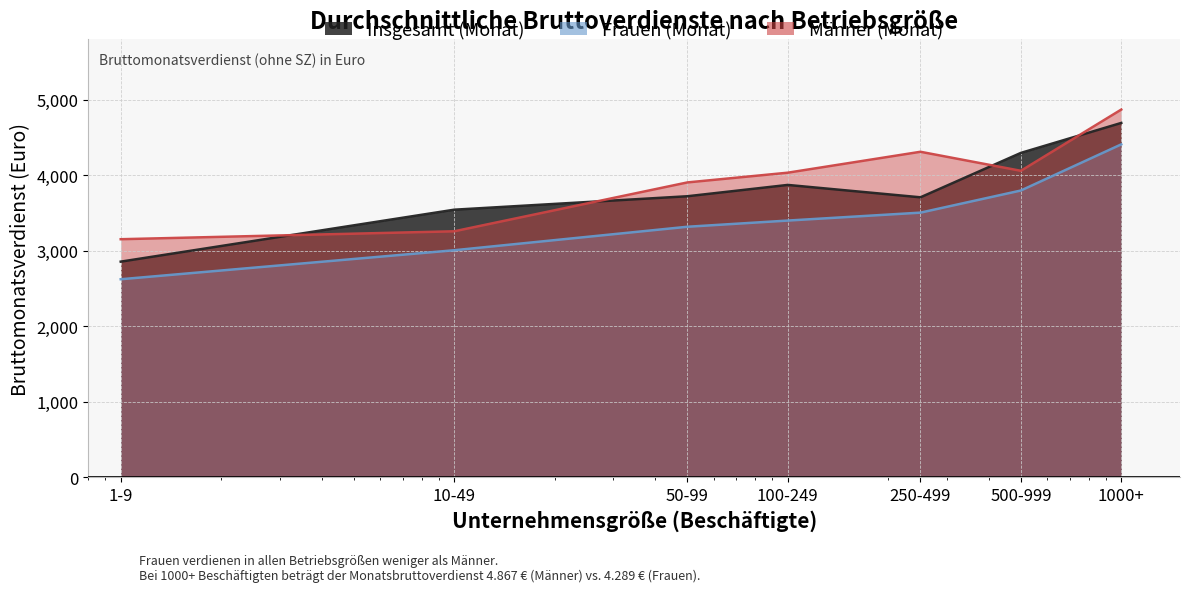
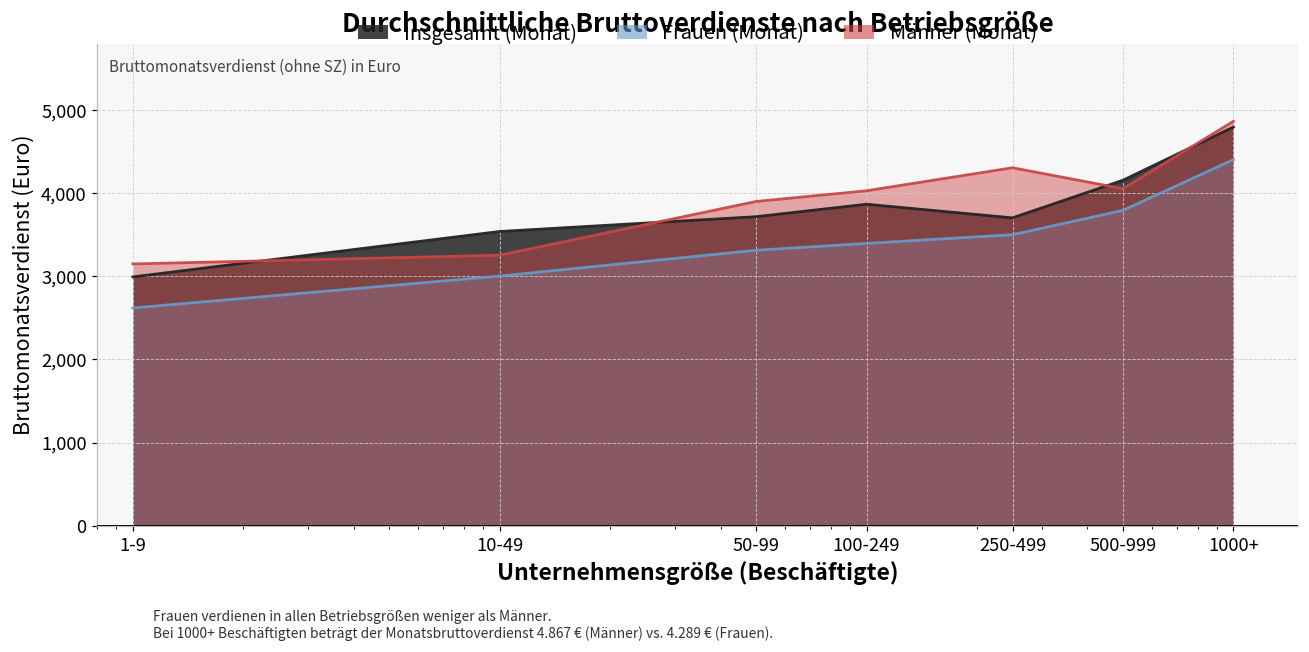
  {
    "Insgesamt (Monat)": {
-     "1-9": "2,900",
+     "1-9": "3,000",
      "10-49": "3,500",
      "50-99": "3,700",
      "100-249": "3,900",
      "250-499": "3,700",
-     "500-999": "4,300",
-     "1000+": "4,700"
+     "500-999": "4,200",
+     "1000+": "4,800"
    },
    "Frauen (Monat)": {
      "1-9": "2,600",
      "10-49": "3,000",
      "50-99": "3,300",
      "100-249": "3,400",
      "250-499": "3,500",
      "500-999": "3,800",
      "1000+": "4,400"
    },
    "Männer (Monat)": {
      "1-9": "3,200",
      "10-49": "3,300",
      "50-99": "3,900",
      "100-249": "4,000",
      "250-499": "4,300",
      "500-999": "4,100",
      "1000+": "4,900"
    }
  }
